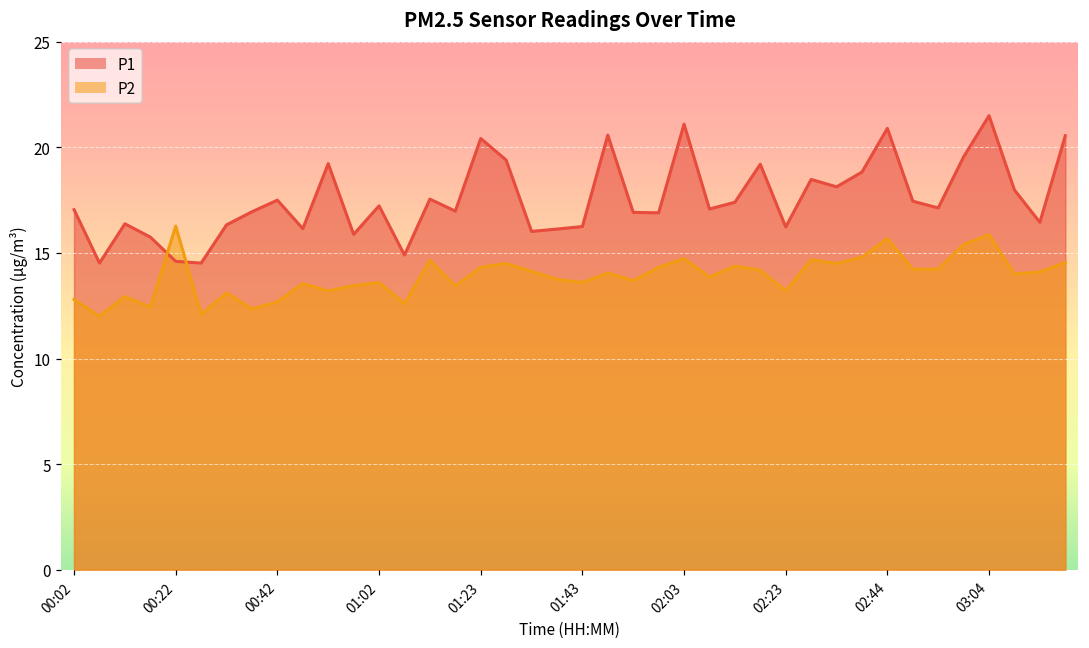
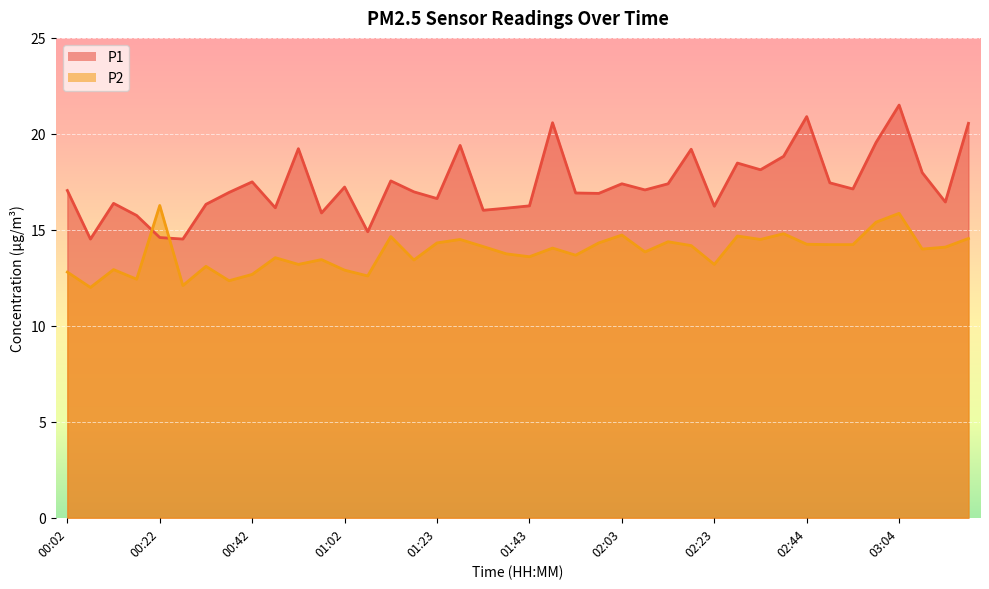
  {
    "P1": {
      "00:02": 17.1,
      "00:22": 14.6,
      "00:42": 17.5,
      "01:02": 17.2,
-     "01:23": 20.4,
+     "01:23": 16.6,
      "01:43": 16.3,
-     "02:03": 21.1,
+     "02:03": 17.4,
      "02:23": 16.2,
      "02:44": 20.9,
      "03:04": 21.5
    },
    "P2": {
      "00:02": 12.8,
      "00:22": 16.3,
      "00:42": 12.7,
-     "01:02": 13.6,
+     "01:02": 12.9,
      "01:23": 14.3,
      "01:43": 13.6,
      "02:03": 14.7,
      "02:23": 13.2,
-     "02:44": 15.7,
+     "02:44": 14.3,
      "03:04": 15.9
    }
  }
